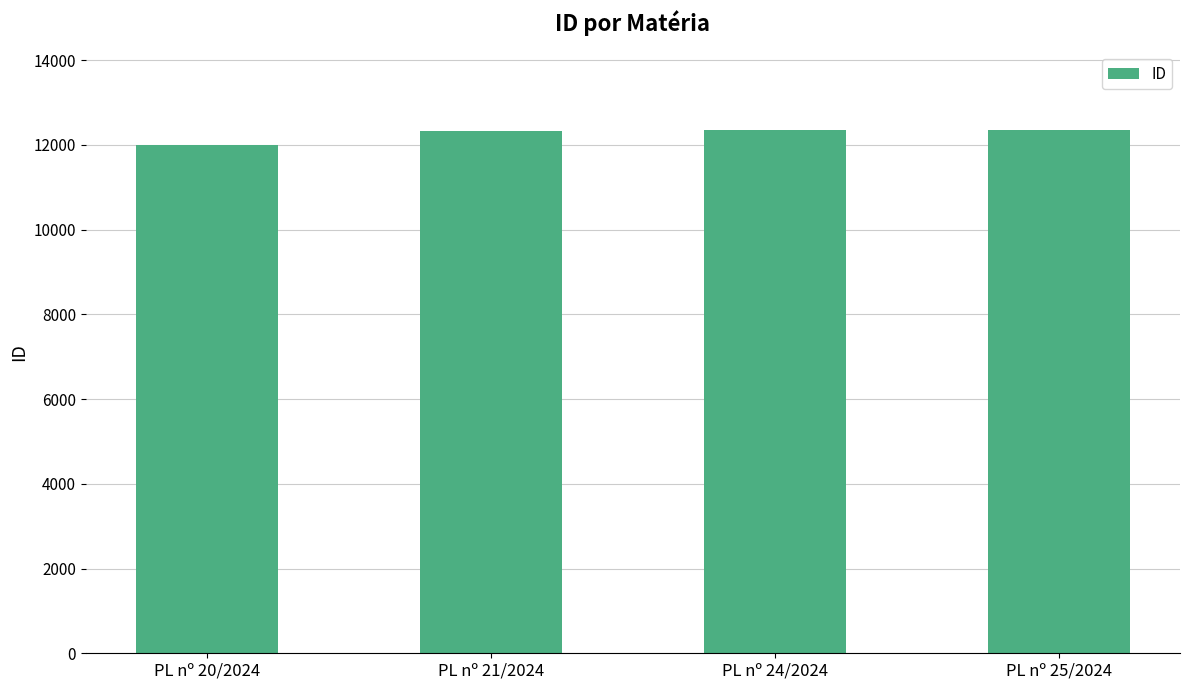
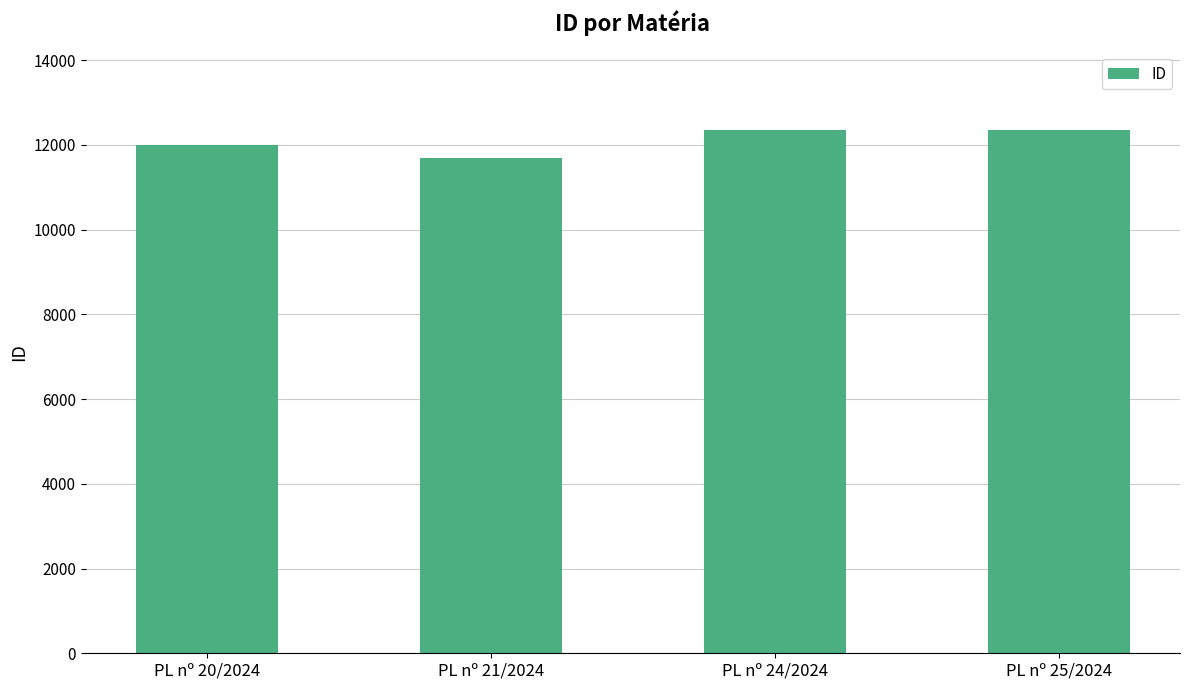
  {
    "PL nº 20/2024": 12000,
-   "PL nº 21/2024": 12300,
+   "PL nº 21/2024": 11700,
    "PL nº 24/2024": 12300,
    "PL nº 25/2024": 12300
  }
